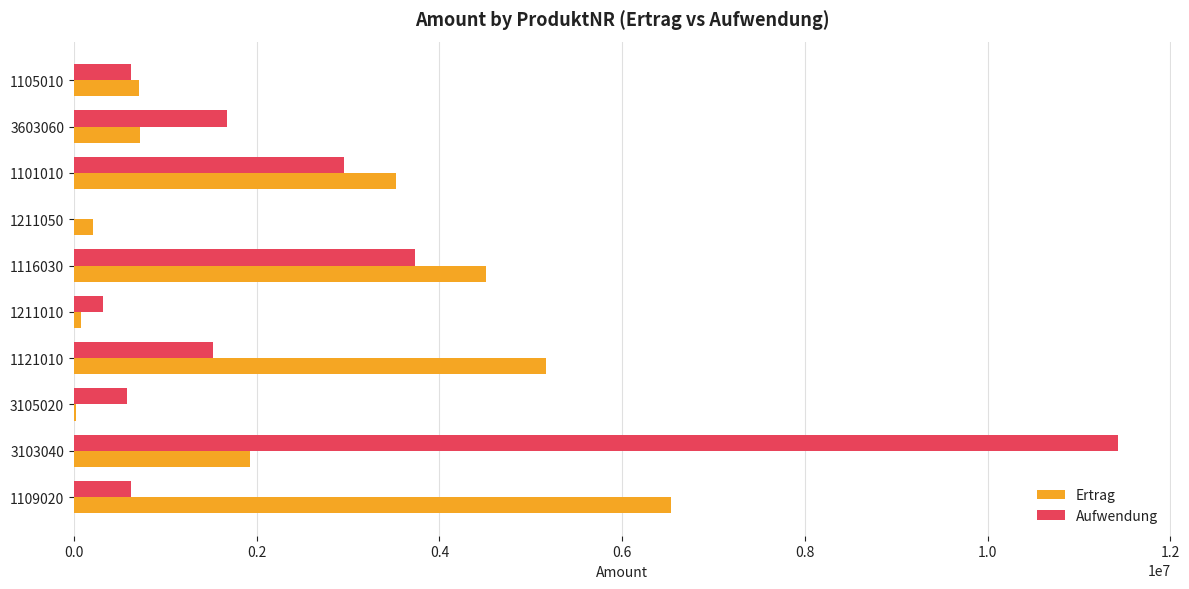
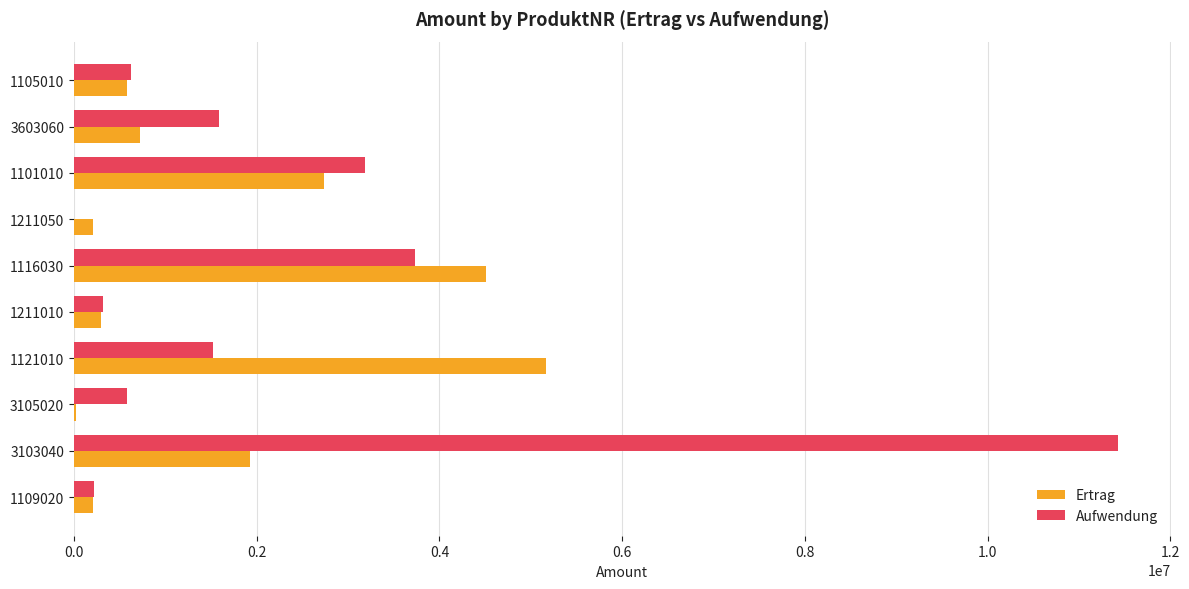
  {
    "Ertrag": {
-     "1105010": 700000,
+     "1105010": 600000,
      "3603060": 700000,
-     "1101010": 3500000,
+     "1101010": 2700000,
      "1211050": 200000,
      "1116030": 4500000,
-     "1211010": 100000,
+     "1211010": 300000,
      "1121010": 5200000,
      "3103040": 1900000,
-     "1109020": 6500000
+     "1109020": 200000
    },
    "Aufwendung": {
      "1105010": 600000,
-     "3603060": 1700000,
-     "1101010": 3000000,
+     "3603060": 1600000,
+     "1101010": 3200000,
      "1116030": 3700000,
      "1211010": 300000,
      "1121010": 1500000,
      "3105020": 600000,
      "3103040": 11400000,
-     "1109020": 600000
+     "1109020": 200000
    }
  }
